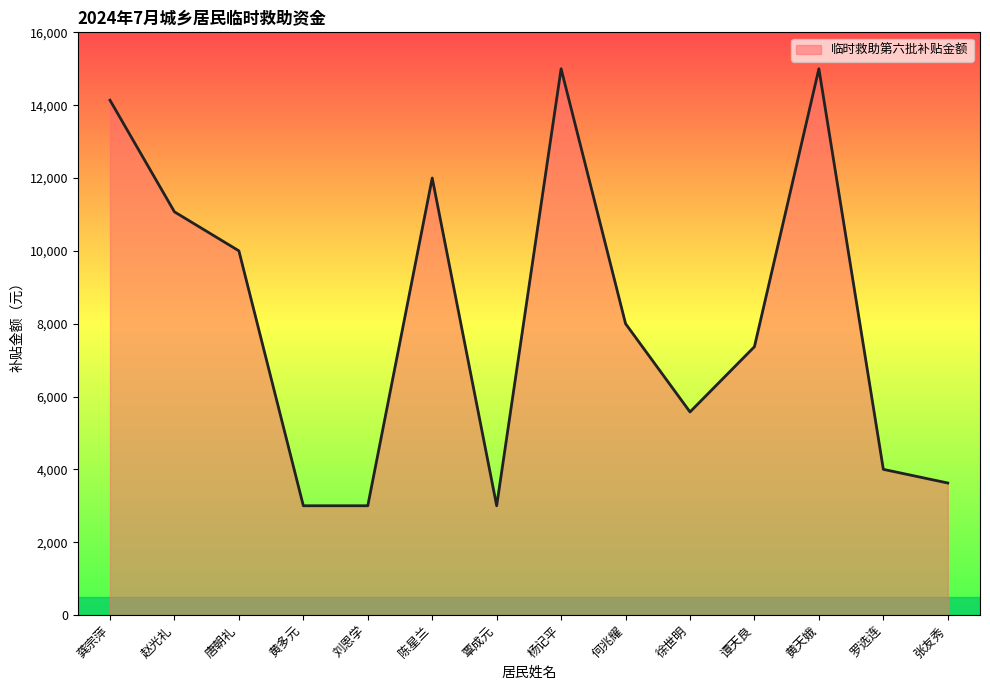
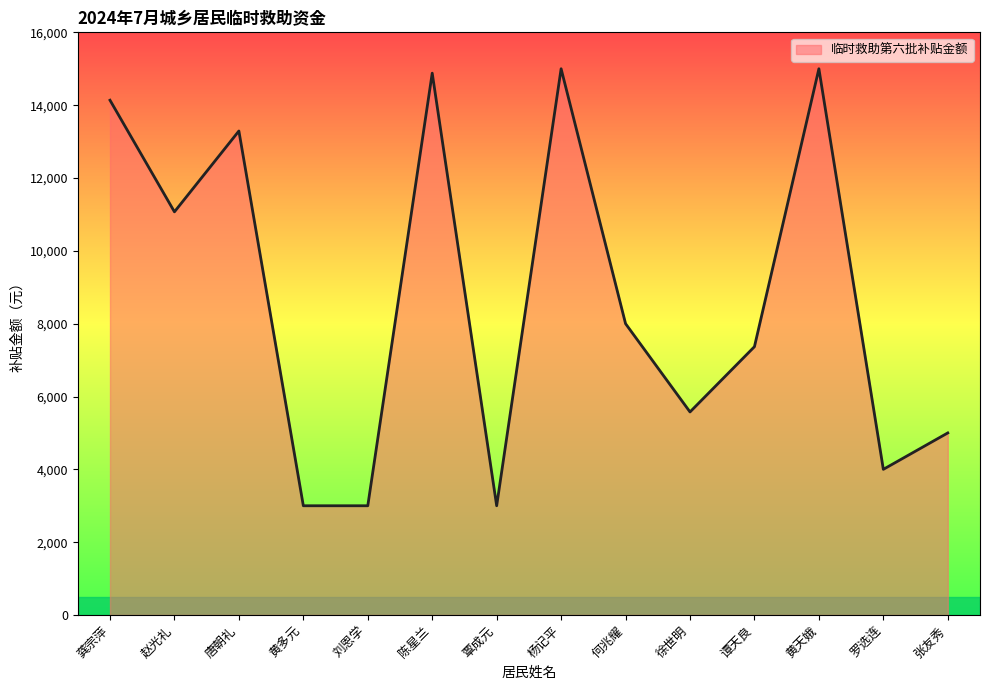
  {
    "龚宗萍": "14,100",
    "赵光礼": "11,100",
-   "唐朝礼": "10,000",
+   "唐朝礼": "13,300",
    "黄多元": "3,000",
    "刘恩学": "3,000",
-   "陈星兰": "12,000",
+   "陈星兰": "14,900",
    "覃成元": "3,000",
    "杨记平": "15,000",
    "何兆耀": "8,000",
    "徐世明": "5,600",
    "谭天良": "7,400",
    "黄天娥": "15,000",
    "罗选连": "4,000",
-   "张友秀": "3,600"
+   "张友秀": "5,000"
  }
